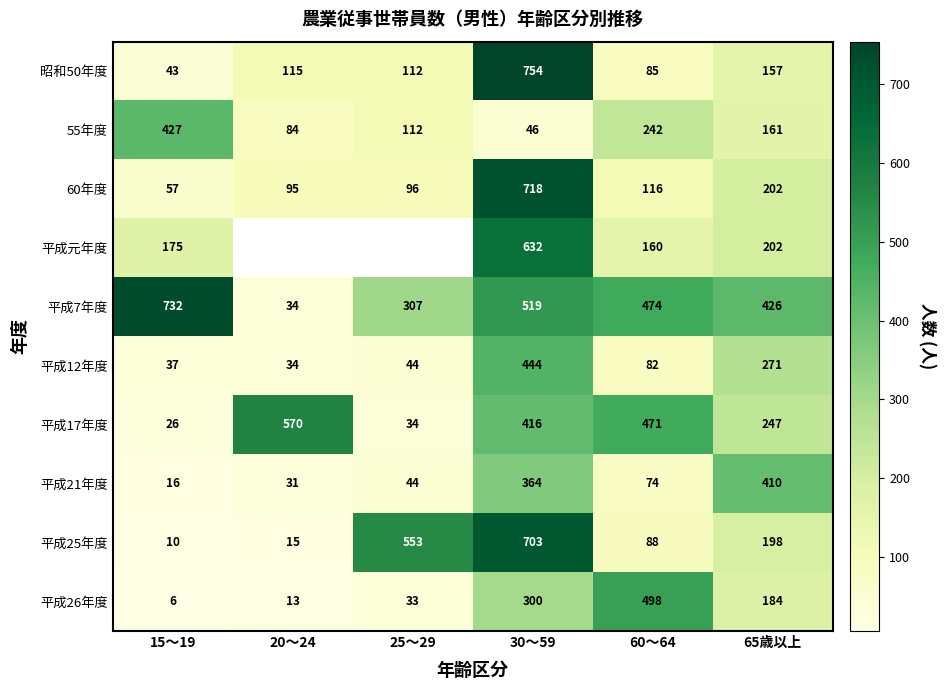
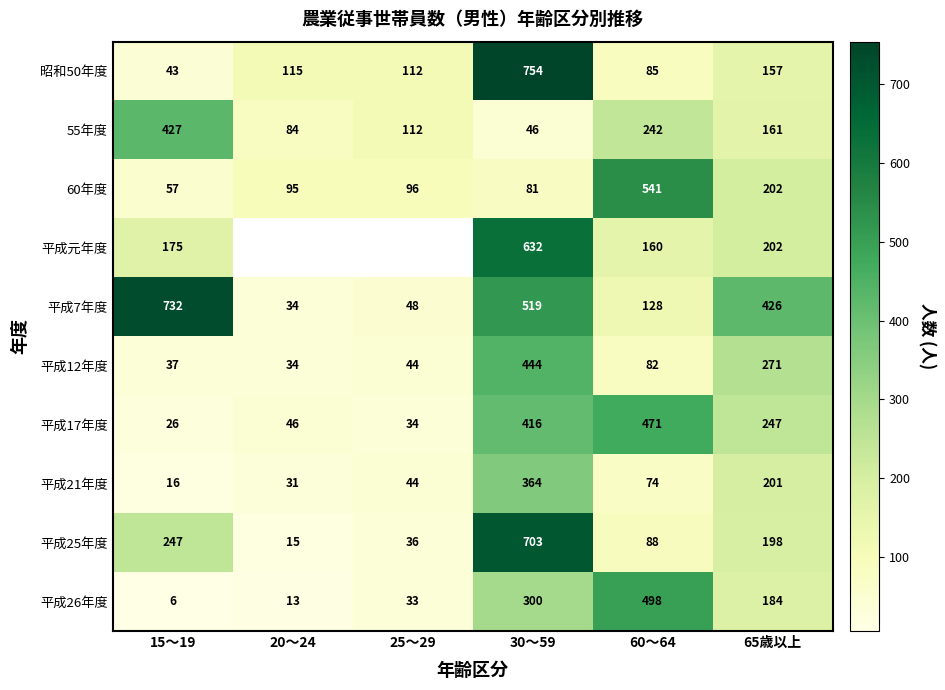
  {
    "昭和50年度": {
      "15～19": 43,
      "20～24": 115,
      "25～29": 112,
      "30～59": 754,
      "60～64": 85,
      "65歳以上": 157
    },
    "55年度": {
      "15～19": 427,
      "20～24": 84,
      "25～29": 112,
      "30～59": 46,
      "60～64": 242,
      "65歳以上": 161
    },
    "60年度": {
      "15～19": 57,
      "20～24": 95,
      "25～29": 96,
-     "30～59": 718,
-     "60～64": 116,
+     "30～59": 81,
+     "60～64": 541,
      "65歳以上": 202
    },
    "平成元年度": {
      "15～19": 175,
      "30～59": 632,
      "60～64": 160,
      "65歳以上": 202
    },
    "平成7年度": {
      "15～19": 732,
      "20～24": 34,
-     "25～29": 307,
+     "25～29": 48,
      "30～59": 519,
-     "60～64": 474,
+     "60～64": 128,
      "65歳以上": 426
    },
    "平成12年度": {
      "15～19": 37,
      "20～24": 34,
      "25～29": 44,
      "30～59": 444,
      "60～64": 82,
      "65歳以上": 271
    },
    "平成17年度": {
      "15～19": 26,
-     "20～24": 570,
+     "20～24": 46,
      "25～29": 34,
      "30～59": 416,
      "60～64": 471,
      "65歳以上": 247
    },
    "平成21年度": {
      "15～19": 16,
      "20～24": 31,
      "25～29": 44,
      "30～59": 364,
      "60～64": 74,
-     "65歳以上": 410
+     "65歳以上": 201
    },
    "平成25年度": {
-     "15～19": 10,
+     "15～19": 247,
      "20～24": 15,
-     "25～29": 553,
+     "25～29": 36,
      "30～59": 703,
      "60～64": 88,
      "65歳以上": 198
    },
    "平成26年度": {
      "15～19": 6,
      "20～24": 13,
      "25～29": 33,
      "30～59": 300,
      "60～64": 498,
      "65歳以上": 184
    }
  }
